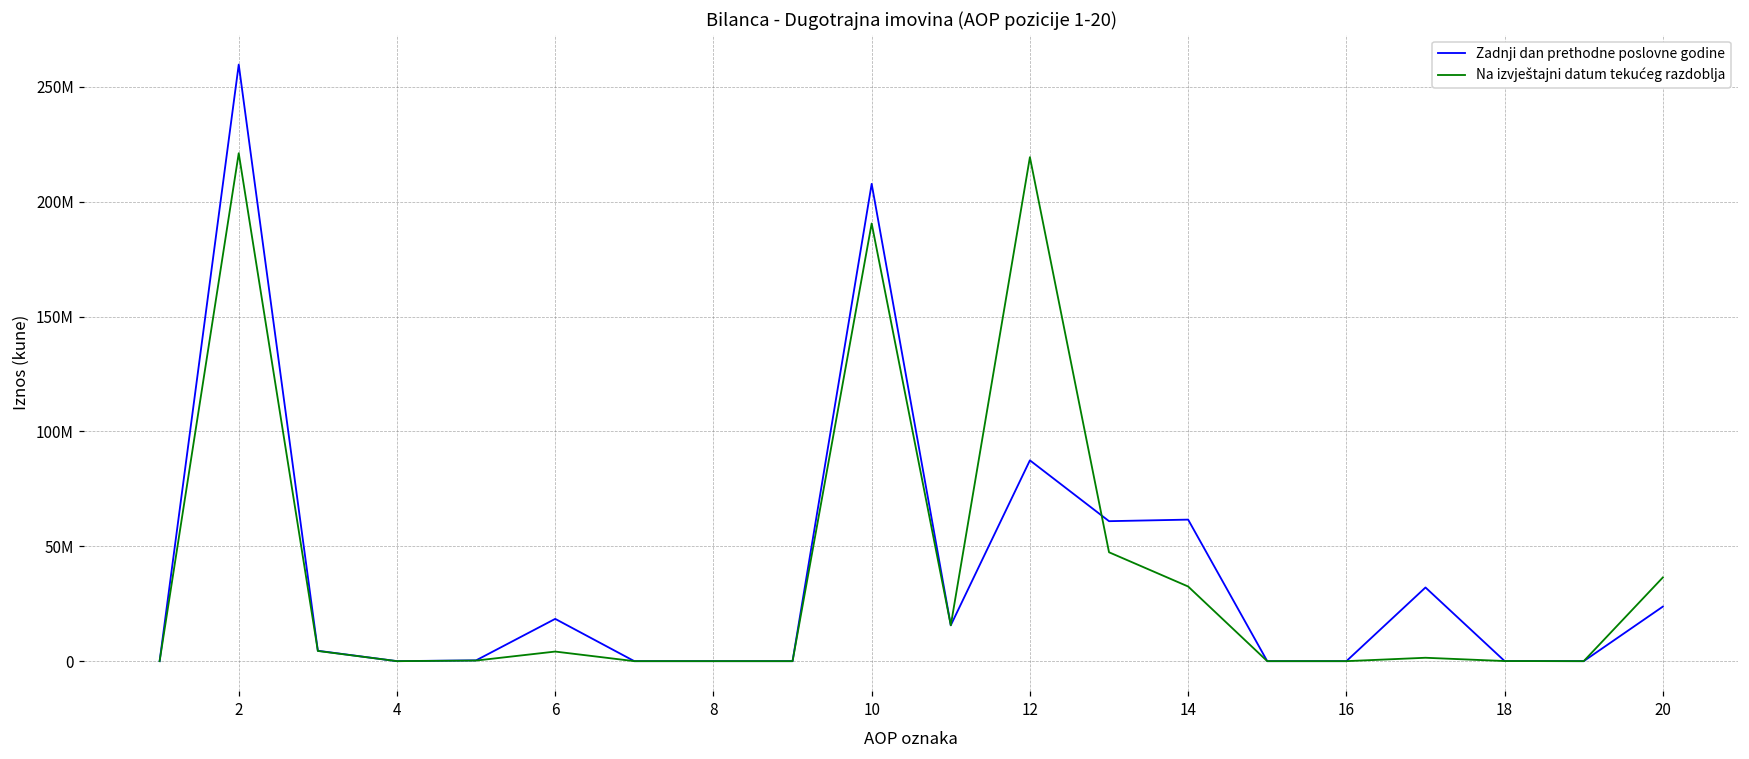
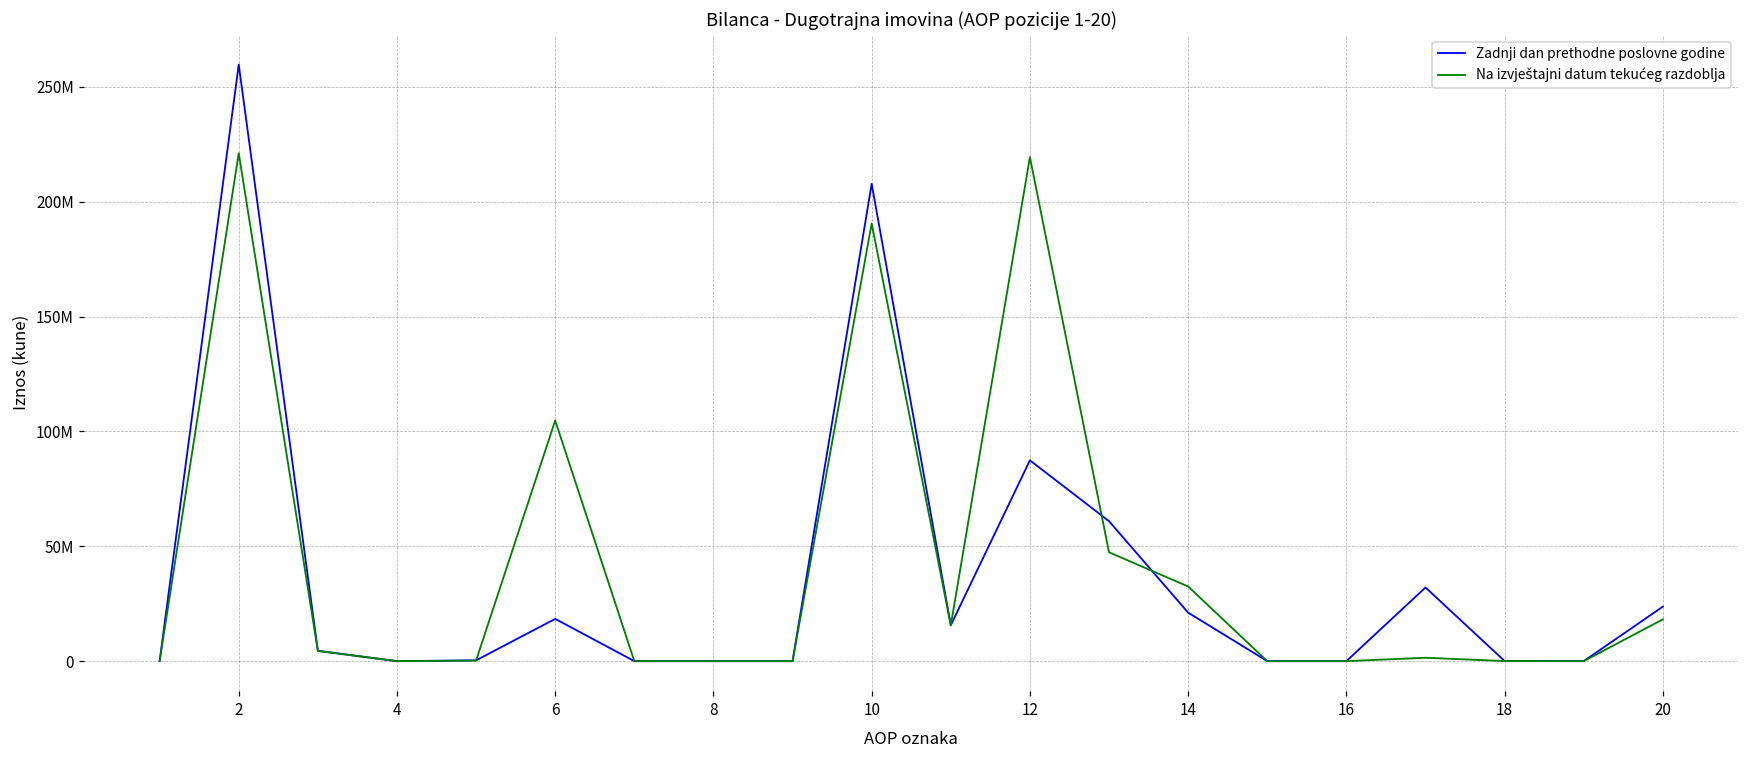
  {
    "Zadnji dan prethodne poslovne godine": {
      "2": 260000000,
      "6": 18000000,
      "10": 208000000,
      "12": 87000000,
-     "14": 62000000,
+     "14": 21000000,
      "20": 24000000
    },
    "Na izvještajni datum tekućeg razdoblja": {
      "2": 221000000,
-     "6": 4000000,
+     "6": 105000000,
      "10": 191000000,
      "12": 219000000,
      "14": 32000000,
-     "20": 36000000
+     "20": 18000000
    }
  }
